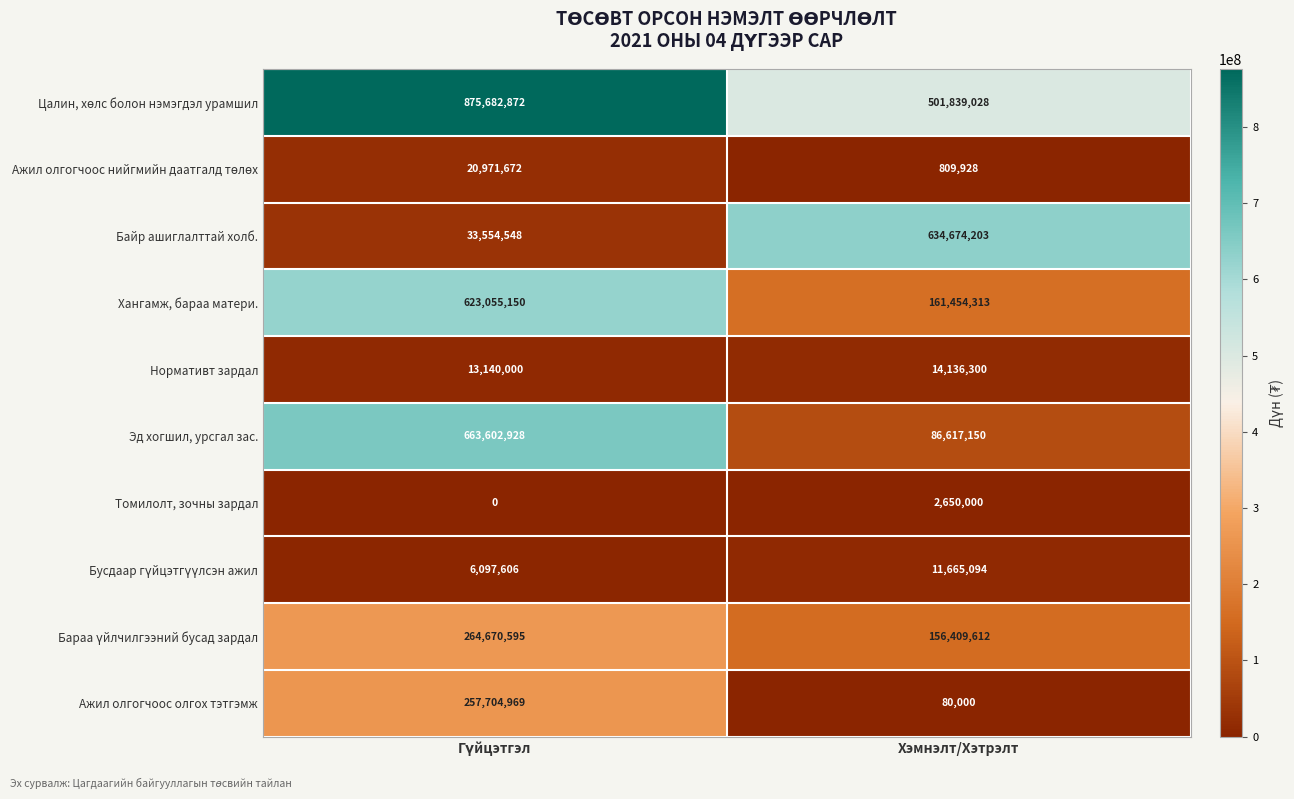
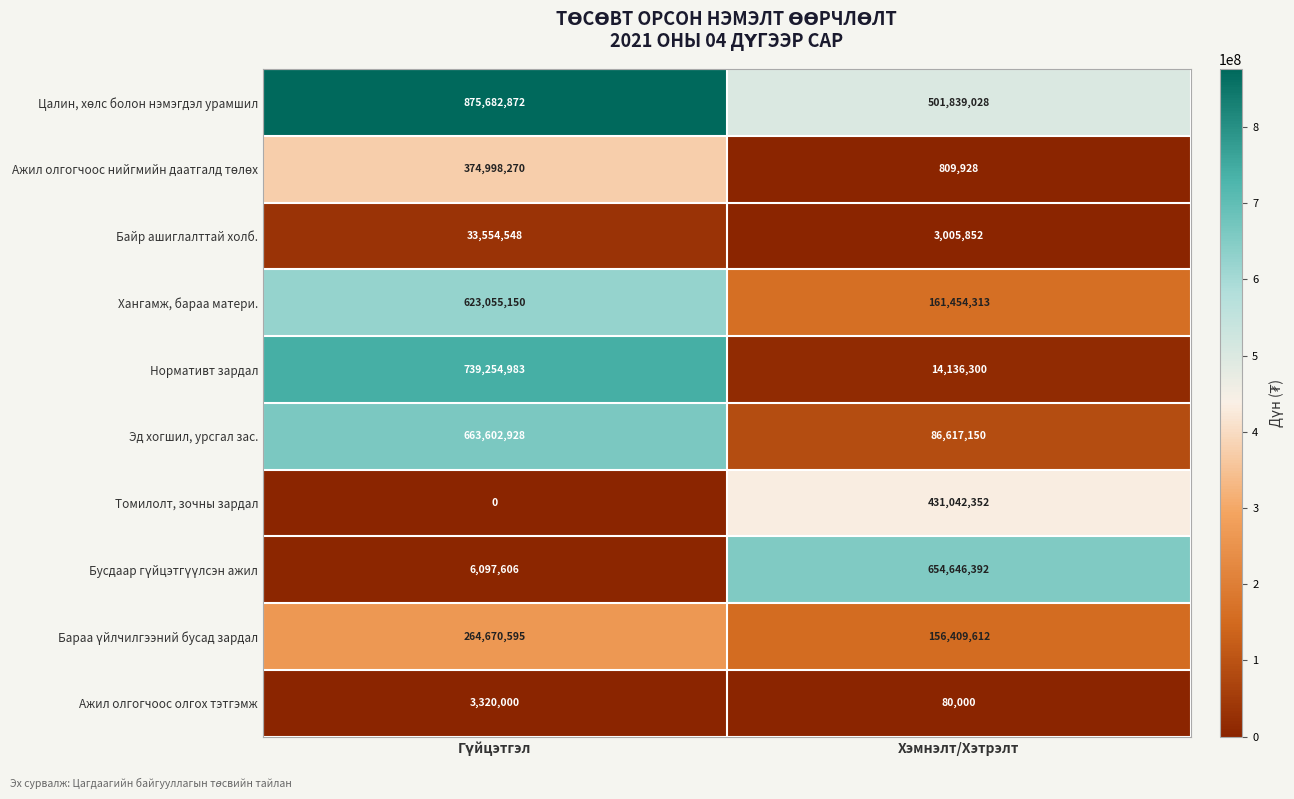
  {
    "Цалин, хөлс болон нэмэгдэл урамшил": {
      "Гүйцэтгэл": "875,682,872",
      "Хэмнэлт/Хэтрэлт": "501,839,028"
    },
    "Ажил олгогчоос нийгмийн даатгалд төлөх": {
-     "Гүйцэтгэл": "20,971,672",
+     "Гүйцэтгэл": "374,998,270",
      "Хэмнэлт/Хэтрэлт": "809,928"
    },
    "Байр ашиглалттай холб.": {
      "Гүйцэтгэл": "33,554,548",
-     "Хэмнэлт/Хэтрэлт": "634,674,203"
+     "Хэмнэлт/Хэтрэлт": "3,005,852"
    },
    "Хангамж, бараа матери.": {
      "Гүйцэтгэл": "623,055,150",
      "Хэмнэлт/Хэтрэлт": "161,454,313"
    },
    "Нормативт зардал": {
-     "Гүйцэтгэл": "13,140,000",
+     "Гүйцэтгэл": "739,254,983",
      "Хэмнэлт/Хэтрэлт": "14,136,300"
    },
    "Эд хогшил, урсгал зас.": {
      "Гүйцэтгэл": "663,602,928",
      "Хэмнэлт/Хэтрэлт": "86,617,150"
    },
    "Томилолт, зочны зардал": {
      "Гүйцэтгэл": "0",
-     "Хэмнэлт/Хэтрэлт": "2,650,000"
+     "Хэмнэлт/Хэтрэлт": "431,042,352"
    },
    "Бусдаар гүйцэтгүүлсэн ажил": {
      "Гүйцэтгэл": "6,097,606",
-     "Хэмнэлт/Хэтрэлт": "11,665,094"
+     "Хэмнэлт/Хэтрэлт": "654,646,392"
    },
    "Бараа үйлчилгээний бусад зардал": {
      "Гүйцэтгэл": "264,670,595",
      "Хэмнэлт/Хэтрэлт": "156,409,612"
    },
    "Ажил олгогчоос олгох тэтгэмж": {
-     "Гүйцэтгэл": "257,704,969",
+     "Гүйцэтгэл": "3,320,000",
      "Хэмнэлт/Хэтрэлт": "80,000"
    }
  }
